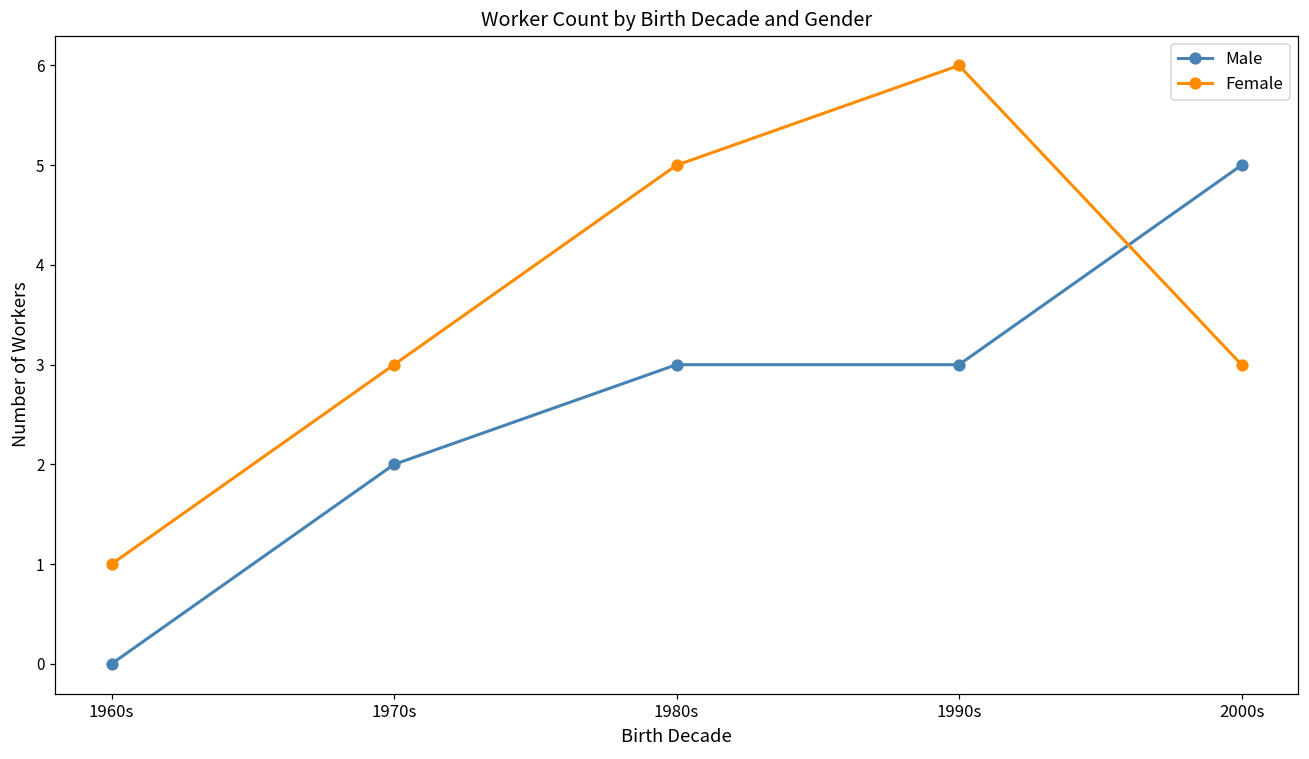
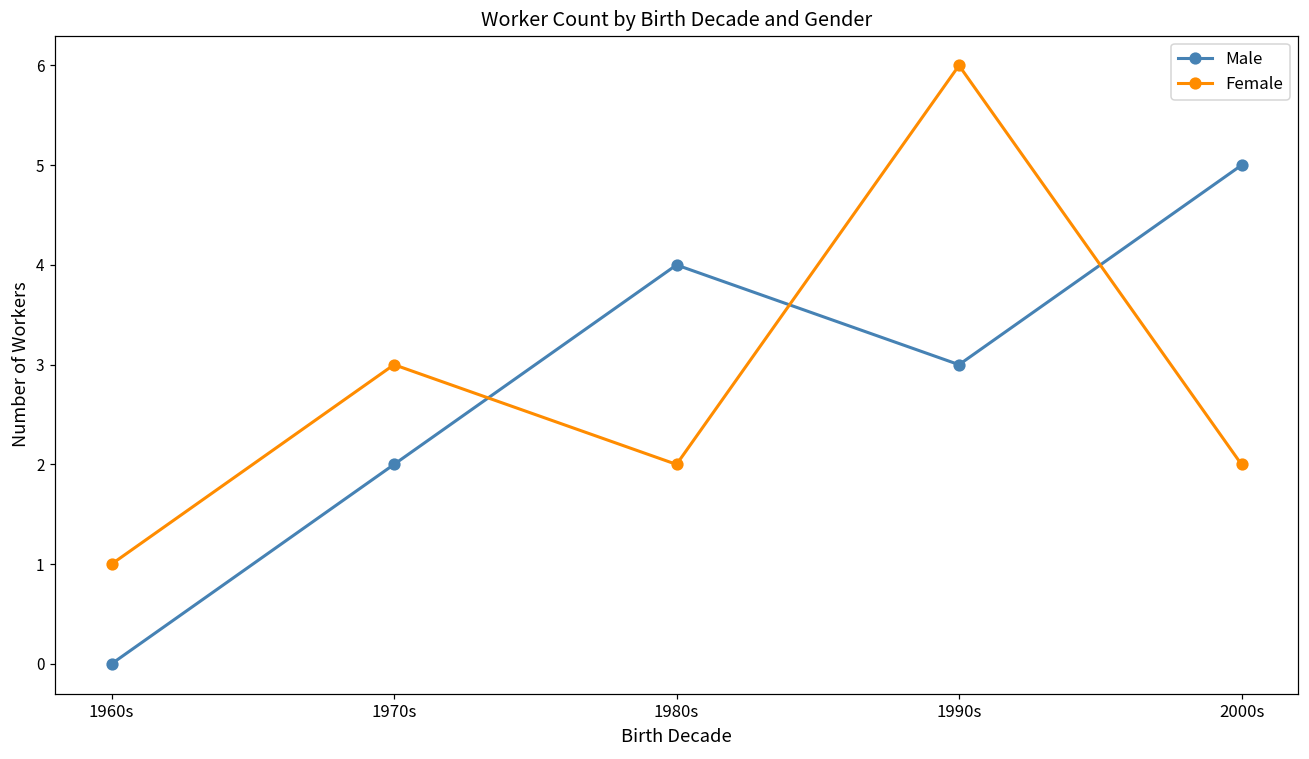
  {
    "Male": {
      "1960s": 0,
      "1970s": 2,
-     "1980s": 3,
+     "1980s": 4,
      "1990s": 3,
      "2000s": 5
    },
    "Female": {
      "1960s": 1,
      "1970s": 3,
-     "1980s": 5,
+     "1980s": 2,
      "1990s": 6,
-     "2000s": 3
+     "2000s": 2
    }
  }
